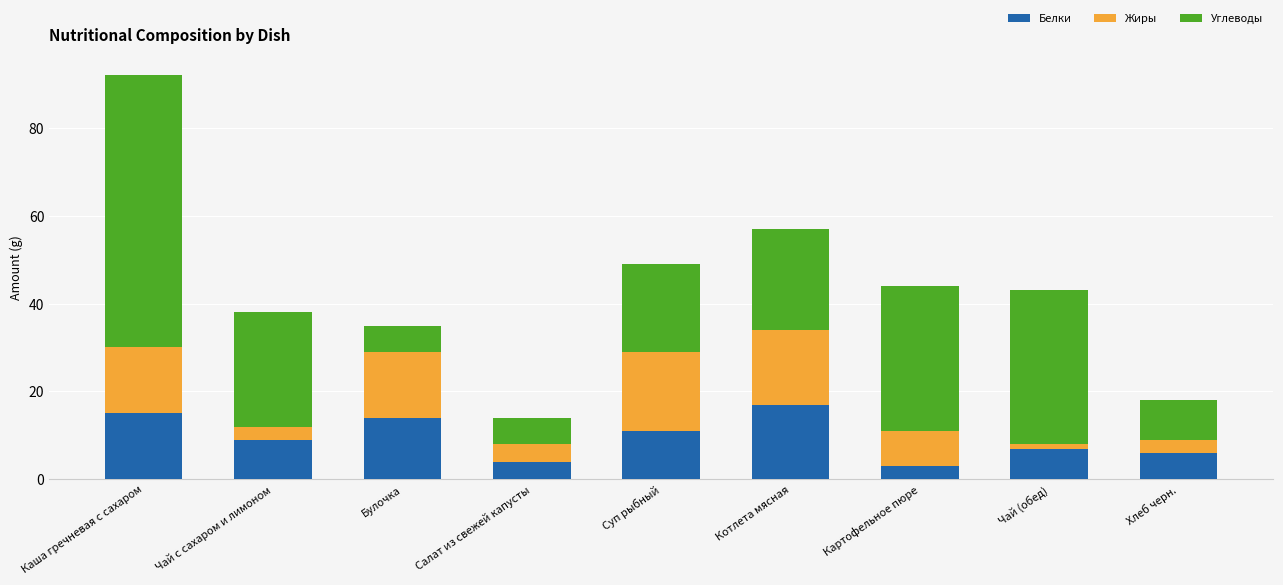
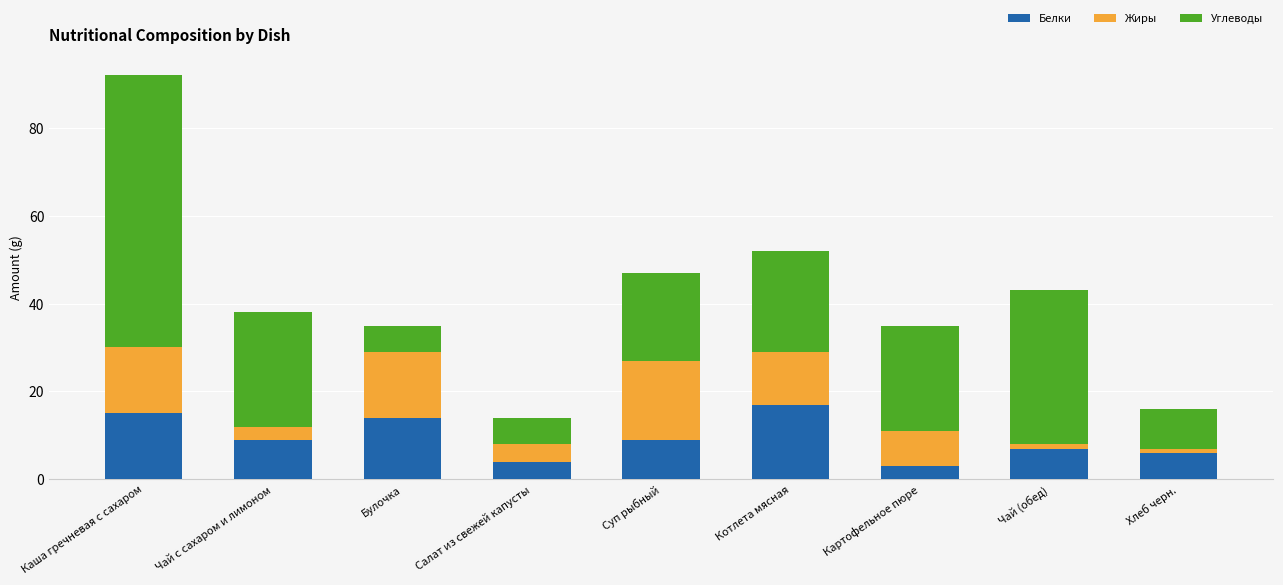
  {
    "Белки": {
      "Каша гречневая с сахаром": 15,
      "Чай с сахаром и лимоном": 9,
      "Булочка": 14,
      "Салат из свежей капусты": 4,
-     "Суп рыбный": 11,
+     "Суп рыбный": 9,
      "Котлета мясная": 17,
      "Картофельное пюре": 3,
      "Чай (обед)": 7,
      "Хлеб черн.": 6
    },
    "Жиры": {
      "Каша гречневая с сахаром": 15,
      "Чай с сахаром и лимоном": 3,
      "Булочка": 15,
      "Салат из свежей капусты": 4,
      "Суп рыбный": 18,
-     "Котлета мясная": 17,
+     "Котлета мясная": 12,
      "Картофельное пюре": 8,
      "Чай (обед)": 1,
-     "Хлеб черн.": 3
+     "Хлеб черн.": 1
    },
    "Углеводы": {
      "Каша гречневая с сахаром": 62,
      "Чай с сахаром и лимоном": 26,
      "Булочка": 6,
      "Салат из свежей капусты": 6,
      "Суп рыбный": 20,
      "Котлета мясная": 23,
-     "Картофельное пюре": 33,
+     "Картофельное пюре": 24,
      "Чай (обед)": 35,
      "Хлеб черн.": 9
    }
  }
